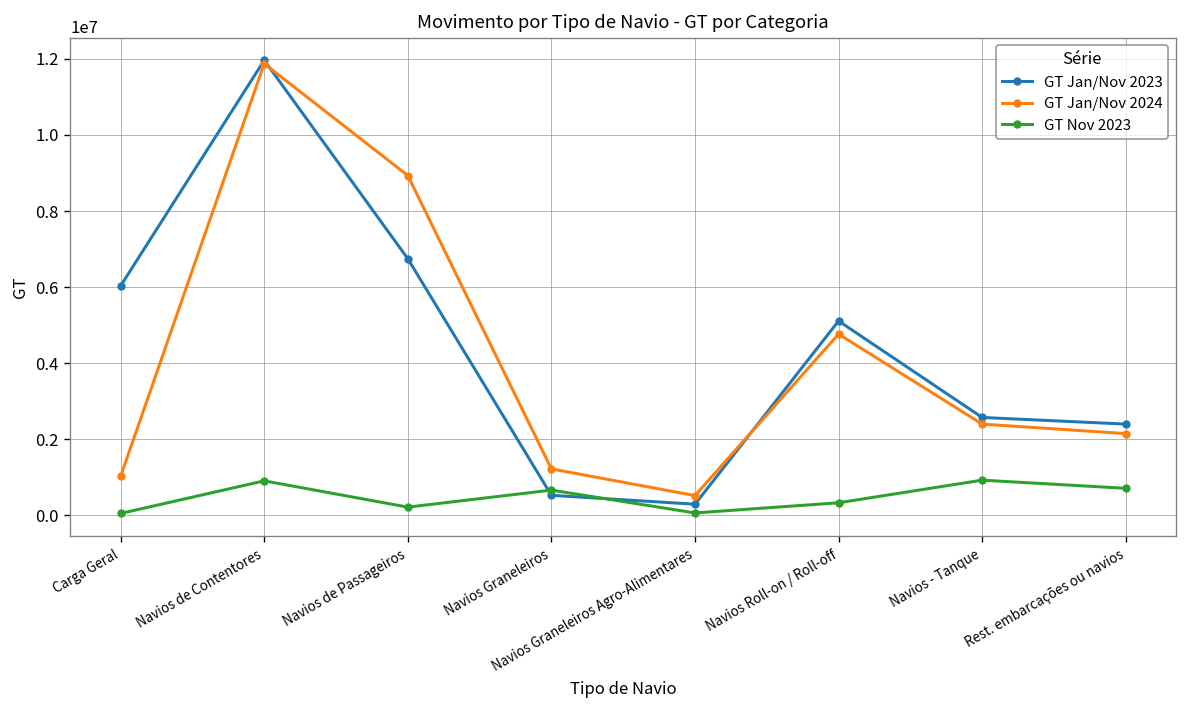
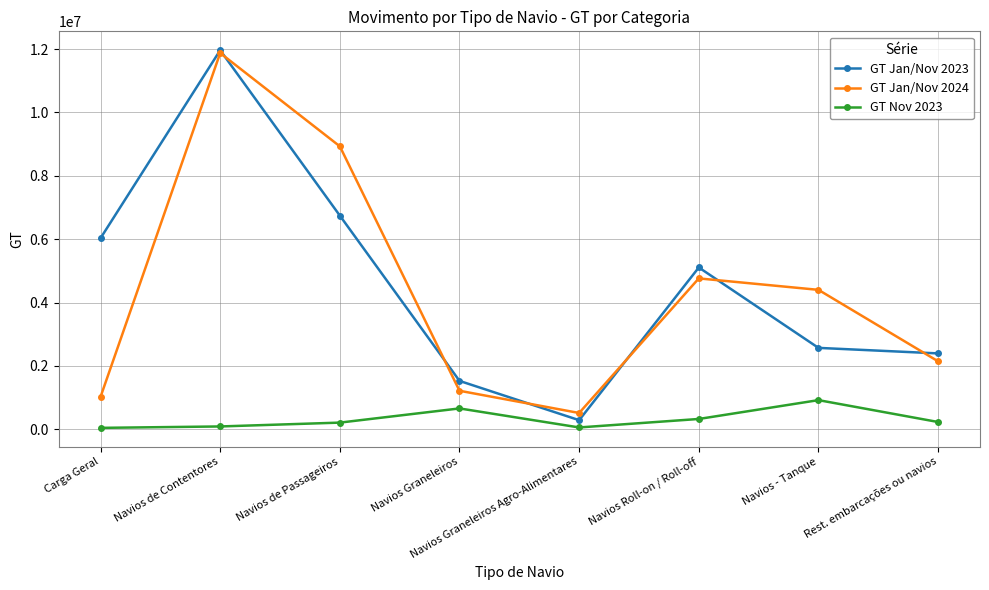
  {
    "GT Jan/Nov 2023": {
      "Carga Geral": 6000000,
      "Navios de Contentores": 12000000,
      "Navios de Passageiros": 6700000,
-     "Navios Graneleiros": 500000,
+     "Navios Graneleiros": 1500000,
      "Navios Graneleiros Agro-Alimentares": 300000,
      "Navios Roll-on / Roll-off": 5100000,
      "Navios - Tanque": 2600000,
      "Rest. embarcações ou navios": 2400000
    },
    "GT Jan/Nov 2024": {
      "Carga Geral": 1000000,
      "Navios de Contentores": 11900000,
      "Navios de Passageiros": 8900000,
      "Navios Graneleiros": 1200000,
      "Navios Graneleiros Agro-Alimentares": 500000,
      "Navios Roll-on / Roll-off": 4800000,
-     "Navios - Tanque": 2400000,
+     "Navios - Tanque": 4400000,
      "Rest. embarcações ou navios": 2100000
    },
    "GT Nov 2023": {
      "Carga Geral": 0,
-     "Navios de Contentores": 900000,
+     "Navios de Contentores": 100000,
      "Navios de Passageiros": 200000,
      "Navios Graneleiros": 700000,
      "Navios Graneleiros Agro-Alimentares": 100000,
      "Navios Roll-on / Roll-off": 300000,
      "Navios - Tanque": 900000,
-     "Rest. embarcações ou navios": 700000
+     "Rest. embarcações ou navios": 200000
    }
  }
